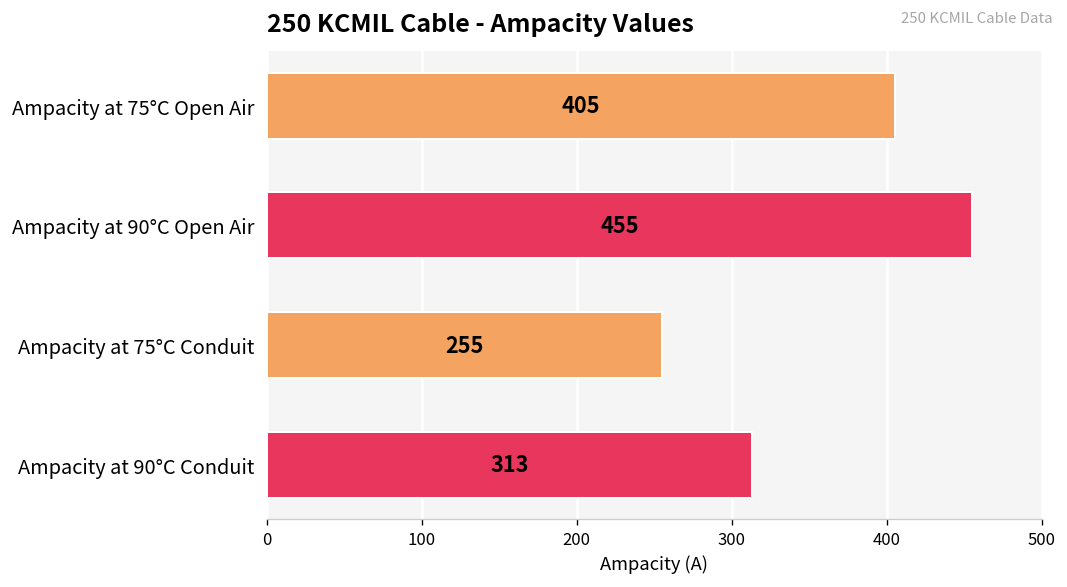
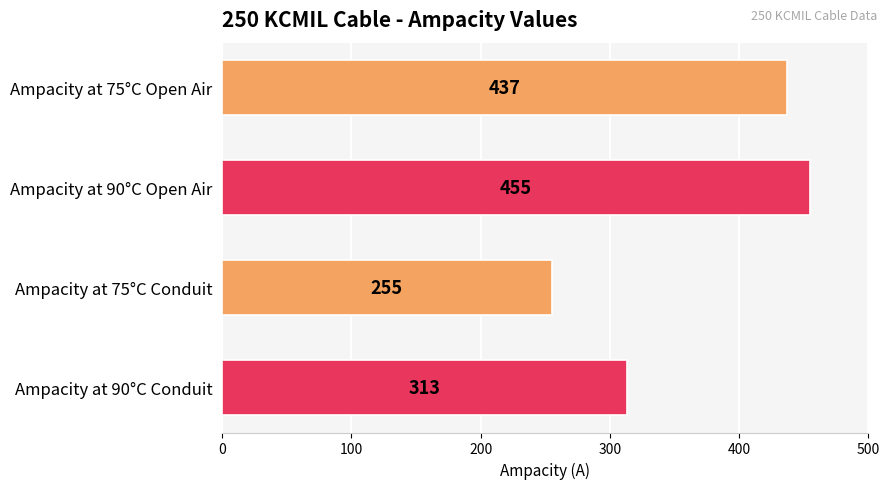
  {
-   "Ampacity at 75°C Open Air": 405,
+   "Ampacity at 75°C Open Air": 437,
    "Ampacity at 90°C Open Air": 455,
    "Ampacity at 75°C Conduit": 255,
    "Ampacity at 90°C Conduit": 313
  }
